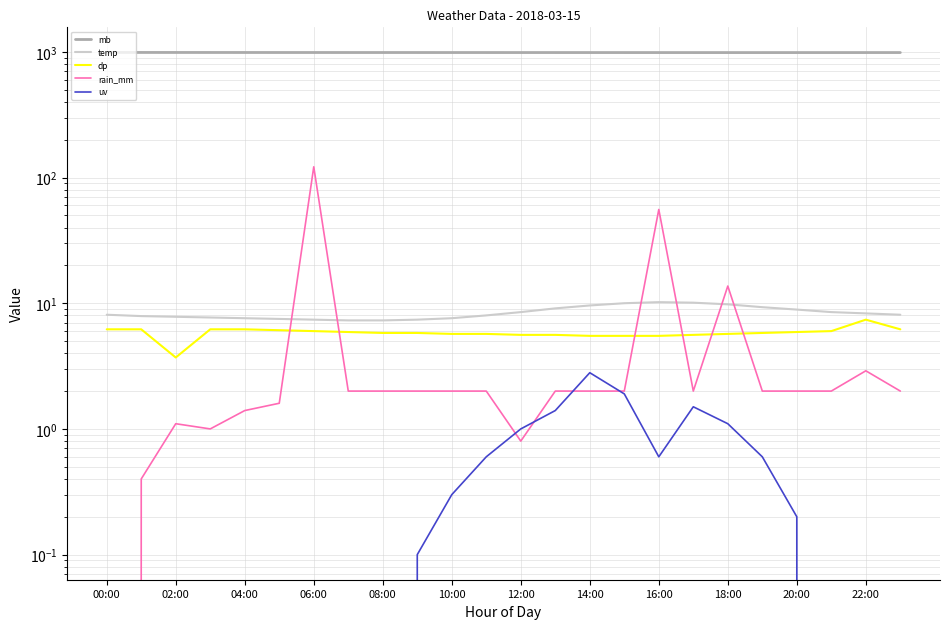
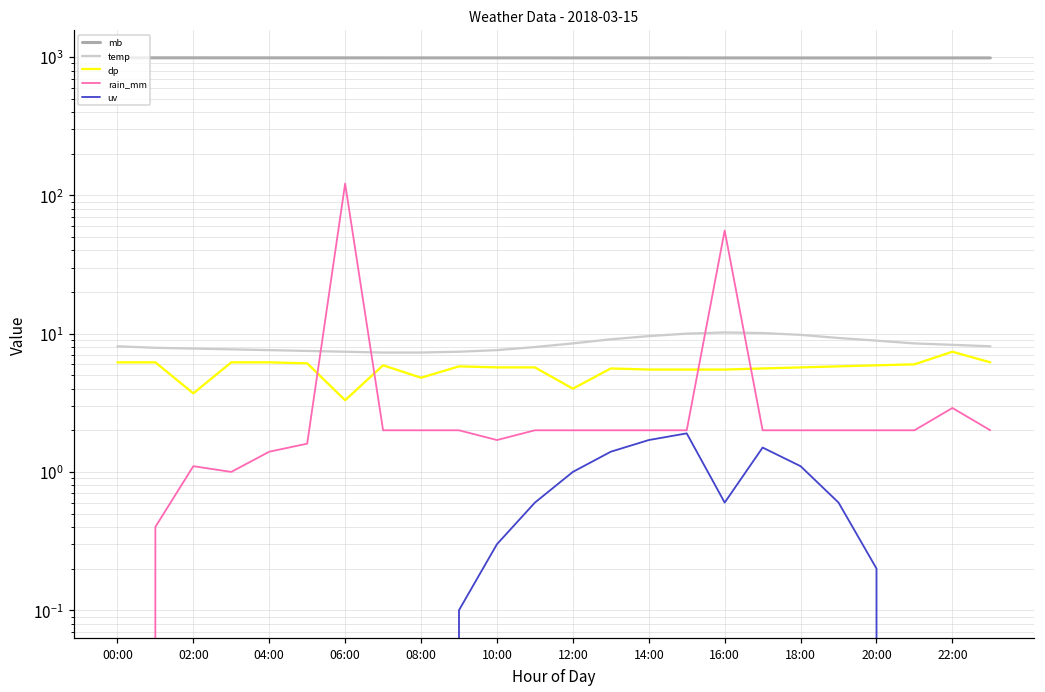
  {
    "dp": {
      "00:00": 6,
      "02:00": 3.7,
      "04:00": 6,
-     "06:00": 6,
-     "08:00": 6,
+     "06:00": 3.3,
+     "08:00": 4.8,
      "10:00": 6,
-     "12:00": 6,
+     "12:00": 4.0,
      "14:00": 6,
      "16:00": 6,
      "18:00": 6,
      "20:00": 6,
      "22:00": 7
    },
    "rain_mm": {
      "02:00": 1.1,
      "04:00": 1.4,
      "06:00": 120,
      "08:00": 2.0,
-     "10:00": 2.0,
-     "12:00": 0.8,
+     "10:00": 1.7,
+     "12:00": 2.0,
      "14:00": 2.0,
      "16:00": 60,
-     "18:00": 14,
+     "18:00": 2.0,
      "20:00": 2.0,
      "22:00": 2.9
    },
    "uv": {
      "10:00": 0.3,
      "12:00": 1.0,
-     "14:00": 2.8,
+     "14:00": 1.7,
      "16:00": 0.6,
      "18:00": 1.1,
      "20:00": 0.2
    }
  }
